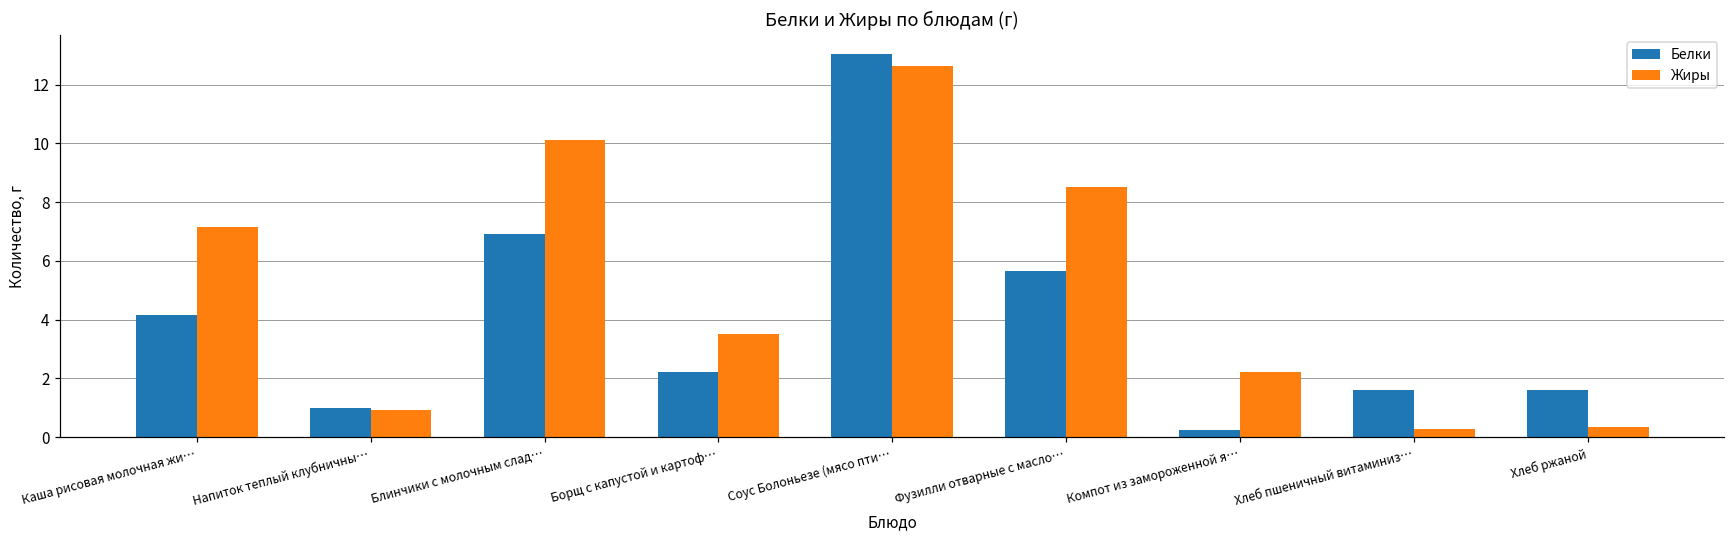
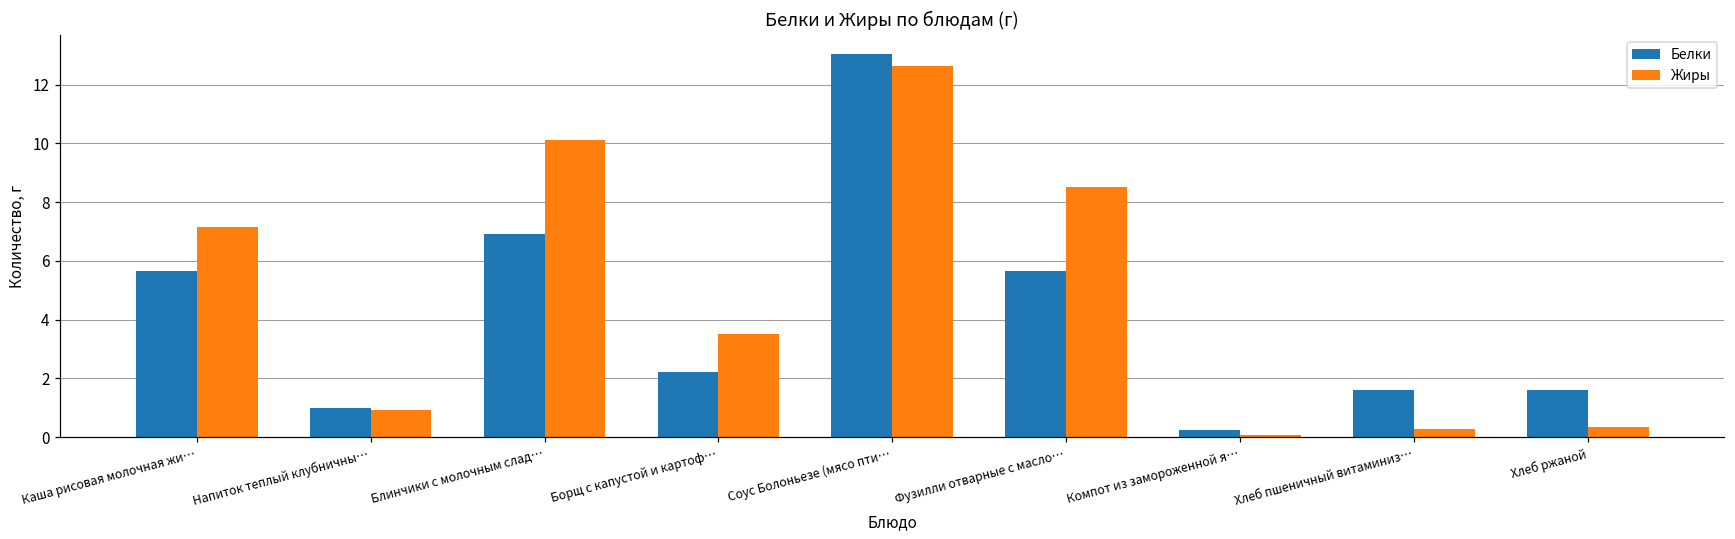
  {
    "Белки": {
-     "Каша рисовая молочная жи…": 4.2,
+     "Каша рисовая молочная жи…": 5.6,
      "Напиток теплый клубничны…": 1.0,
      "Блинчики с молочным слад…": 6.9,
      "Борщ с капустой и картоф…": 2.2,
      "Соус Болоньезе (мясо пти…": 13.0,
      "Фузилли отварные с масло…": 5.7,
      "Компот из замороженной я…": 0.2,
      "Хлеб пшеничный витаминиз…": 1.6,
      "Хлеб ржаной": 1.6
    },
    "Жиры": {
      "Каша рисовая молочная жи…": 7.2,
      "Напиток теплый клубничны…": 0.9,
      "Блинчики с молочным слад…": 10.1,
      "Борщ с капустой и картоф…": 3.5,
      "Соус Болоньезе (мясо пти…": 12.7,
      "Фузилли отварные с масло…": 8.5,
-     "Компот из замороженной я…": 2.2,
+     "Компот из замороженной я…": 0.1,
      "Хлеб пшеничный витаминиз…": 0.3,
      "Хлеб ржаной": 0.4
    }
  }
